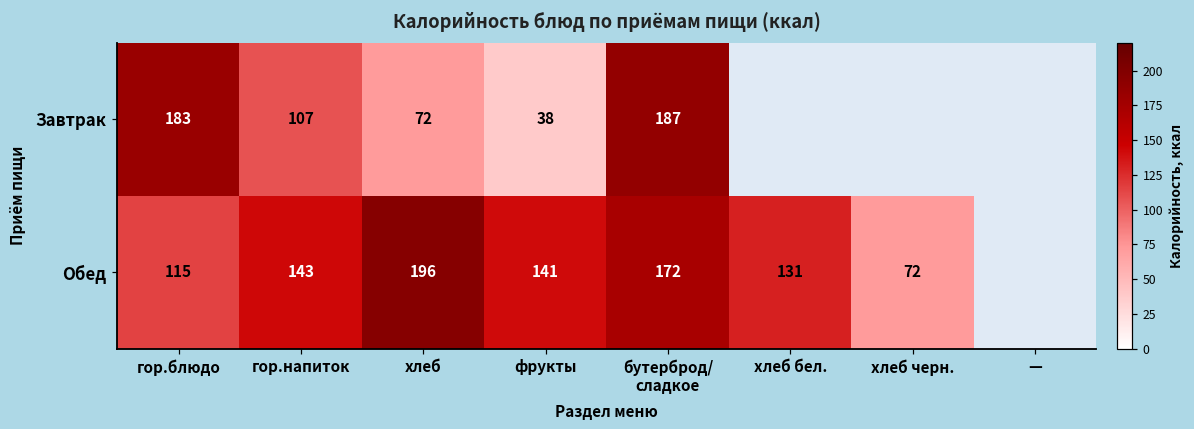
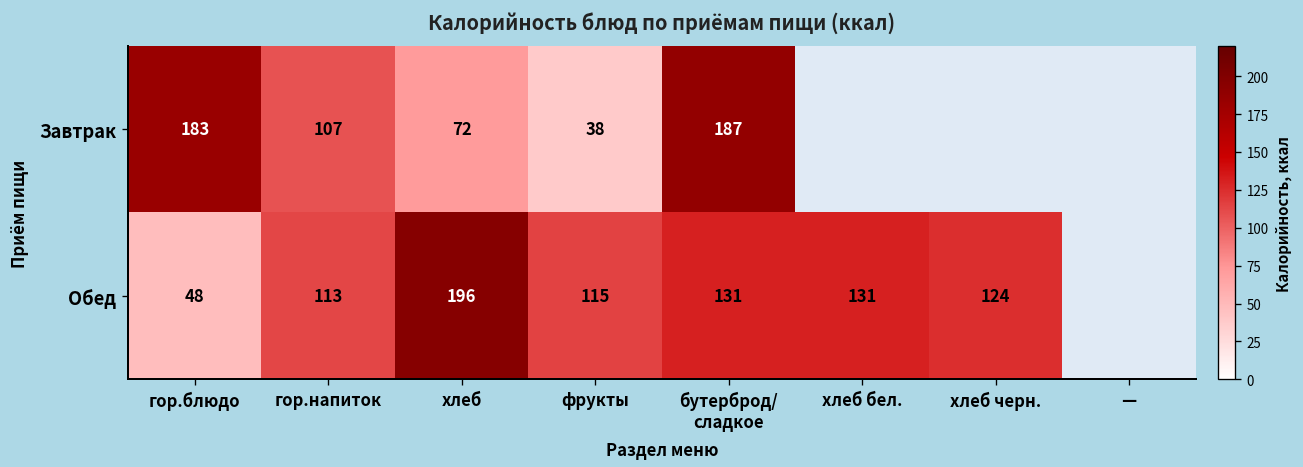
  {
    "Завтрак": {
      "гор.блюдо": 183,
      "гор.напиток": 107,
      "хлеб": 72,
      "фрукты": 38,
      "бутерброд/ сладкое": 187
    },
    "Обед": {
-     "гор.блюдо": 115,
-     "гор.напиток": 143,
+     "гор.блюдо": 48,
+     "гор.напиток": 113,
      "хлеб": 196,
-     "фрукты": 141,
-     "бутерброд/ сладкое": 172,
+     "фрукты": 115,
+     "бутерброд/ сладкое": 131,
      "хлеб бел.": 131,
-     "хлеб черн.": 72
+     "хлеб черн.": 124
    }
  }
